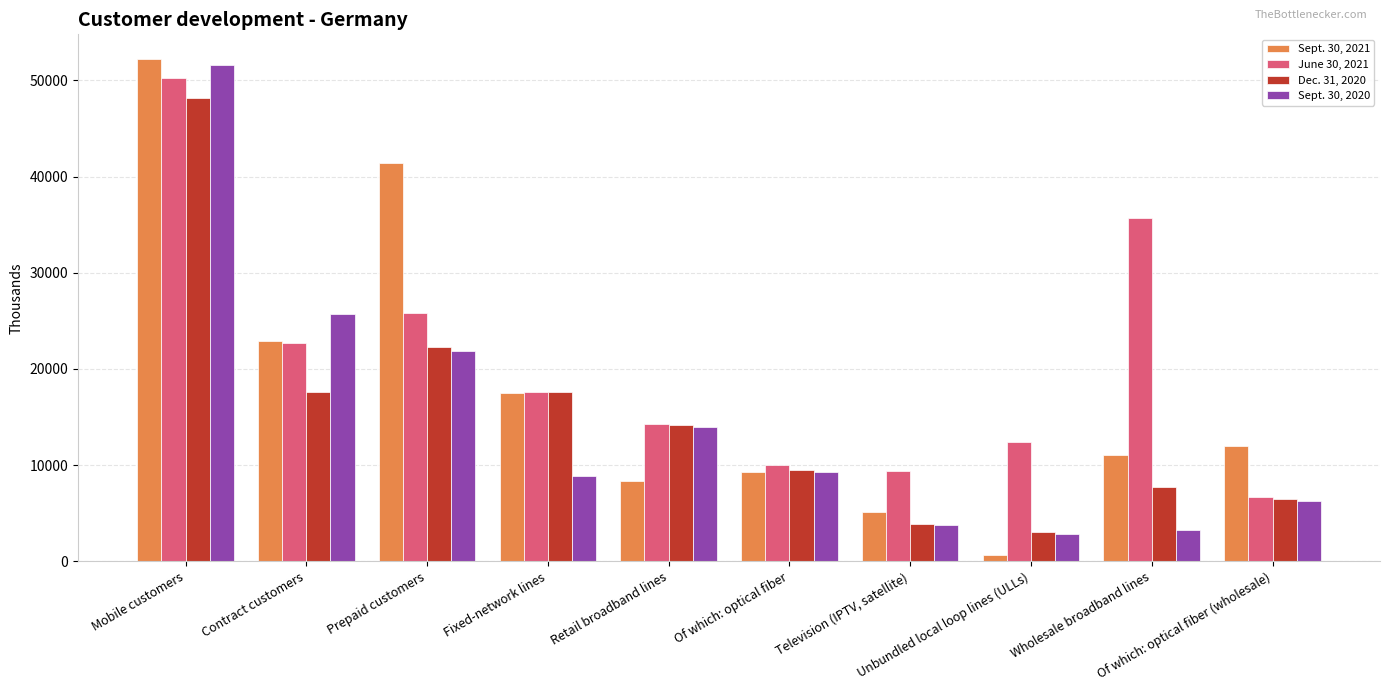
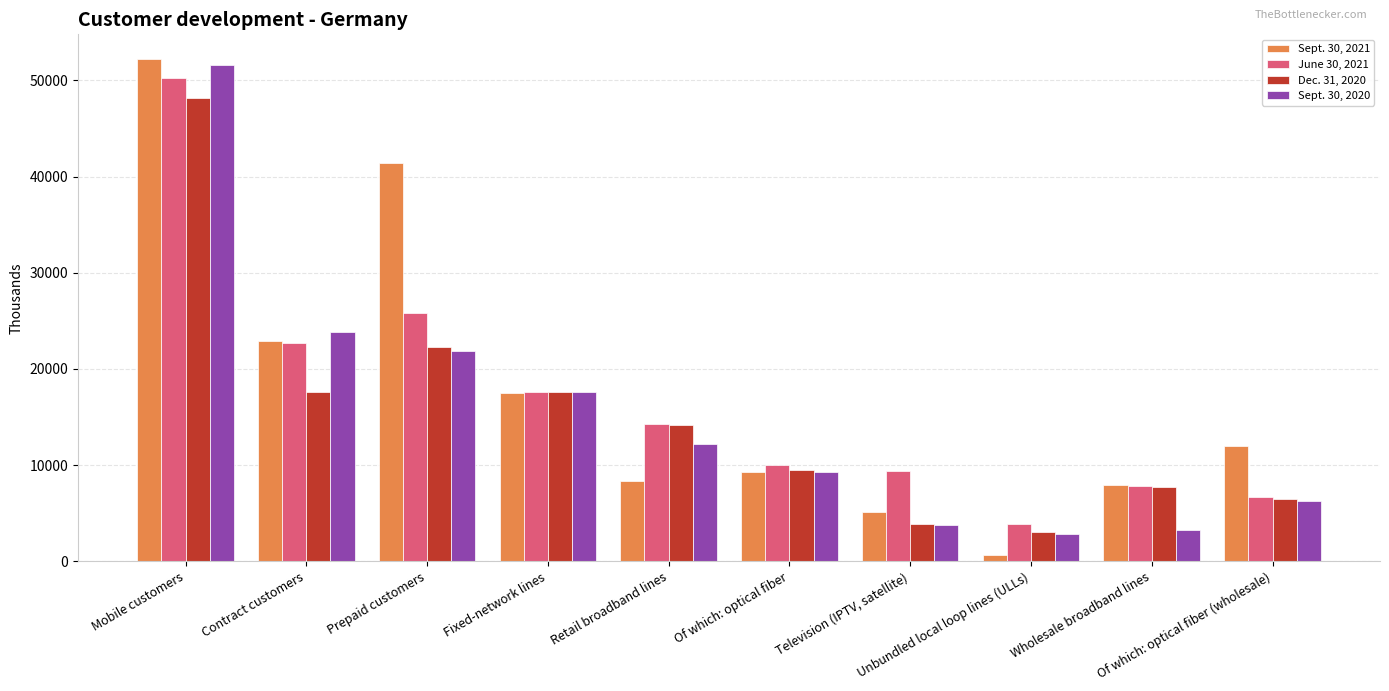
  {
    "Sept. 30, 2021": {
      "Mobile customers": 52000,
      "Contract customers": 23000,
      "Prepaid customers": 41000,
      "Fixed-network lines": 18000,
      "Retail broadband lines": 8000,
      "Of which: optical fiber": 9000,
      "Television (IPTV, satellite)": 5000,
      "Unbundled local loop lines (ULLs)": 1000,
-     "Wholesale broadband lines": 11000,
+     "Wholesale broadband lines": 8000,
      "Of which: optical fiber (wholesale)": 12000
    },
    "June 30, 2021": {
      "Mobile customers": 50000,
      "Contract customers": 23000,
      "Prepaid customers": 26000,
      "Fixed-network lines": 18000,
      "Retail broadband lines": 14000,
      "Of which: optical fiber": 10000,
      "Television (IPTV, satellite)": 9000,
-     "Unbundled local loop lines (ULLs)": 12000,
-     "Wholesale broadband lines": 36000,
+     "Unbundled local loop lines (ULLs)": 4000,
+     "Wholesale broadband lines": 8000,
      "Of which: optical fiber (wholesale)": 7000
    },
    "Dec. 31, 2020": {
      "Mobile customers": 48000,
      "Contract customers": 18000,
      "Prepaid customers": 22000,
      "Fixed-network lines": 18000,
      "Retail broadband lines": 14000,
      "Of which: optical fiber": 10000,
      "Television (IPTV, satellite)": 4000,
      "Unbundled local loop lines (ULLs)": 3000,
      "Wholesale broadband lines": 8000,
      "Of which: optical fiber (wholesale)": 6000
    },
    "Sept. 30, 2020": {
      "Mobile customers": 52000,
-     "Contract customers": 26000,
+     "Contract customers": 24000,
      "Prepaid customers": 22000,
-     "Fixed-network lines": 9000,
-     "Retail broadband lines": 14000,
+     "Fixed-network lines": 18000,
+     "Retail broadband lines": 12000,
      "Of which: optical fiber": 9000,
      "Television (IPTV, satellite)": 4000,
      "Unbundled local loop lines (ULLs)": 3000,
      "Wholesale broadband lines": 3000,
      "Of which: optical fiber (wholesale)": 6000
    }
  }
